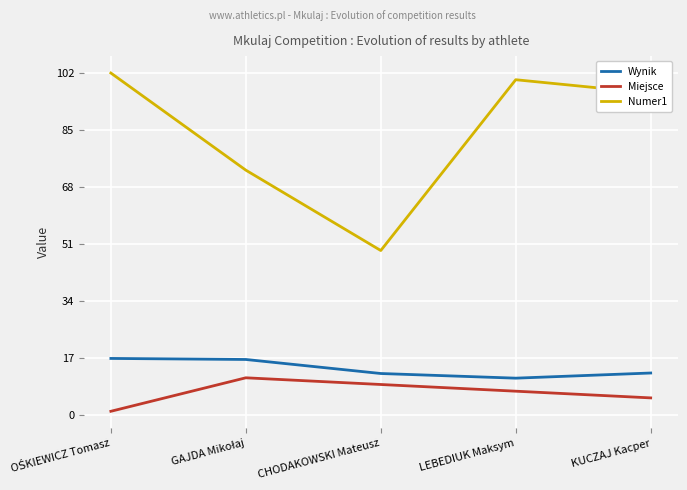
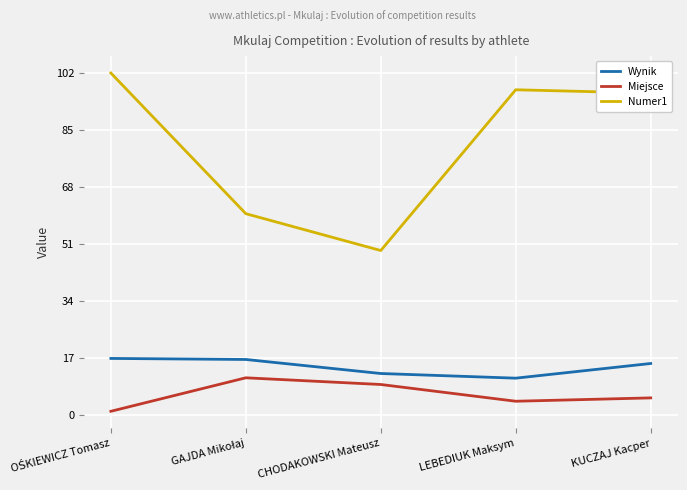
  {
    "Wynik": {
      "OŚKIEWICZ Tomasz": 17,
      "GAJDA Mikołaj": 16,
      "CHODAKOWSKI Mateusz": 12,
      "LEBEDIUK Maksym": 11,
-     "KUCZAJ Kacper": 12
+     "KUCZAJ Kacper": 15
    },
    "Miejsce": {
      "OŚKIEWICZ Tomasz": 1,
      "GAJDA Mikołaj": 11,
      "CHODAKOWSKI Mateusz": 9,
-     "LEBEDIUK Maksym": 7,
+     "LEBEDIUK Maksym": 4,
      "KUCZAJ Kacper": 5
    },
    "Numer1": {
      "OŚKIEWICZ Tomasz": 102,
-     "GAJDA Mikołaj": 73,
+     "GAJDA Mikołaj": 60,
      "CHODAKOWSKI Mateusz": 49,
-     "LEBEDIUK Maksym": 100
+     "LEBEDIUK Maksym": 97
    }
  }
